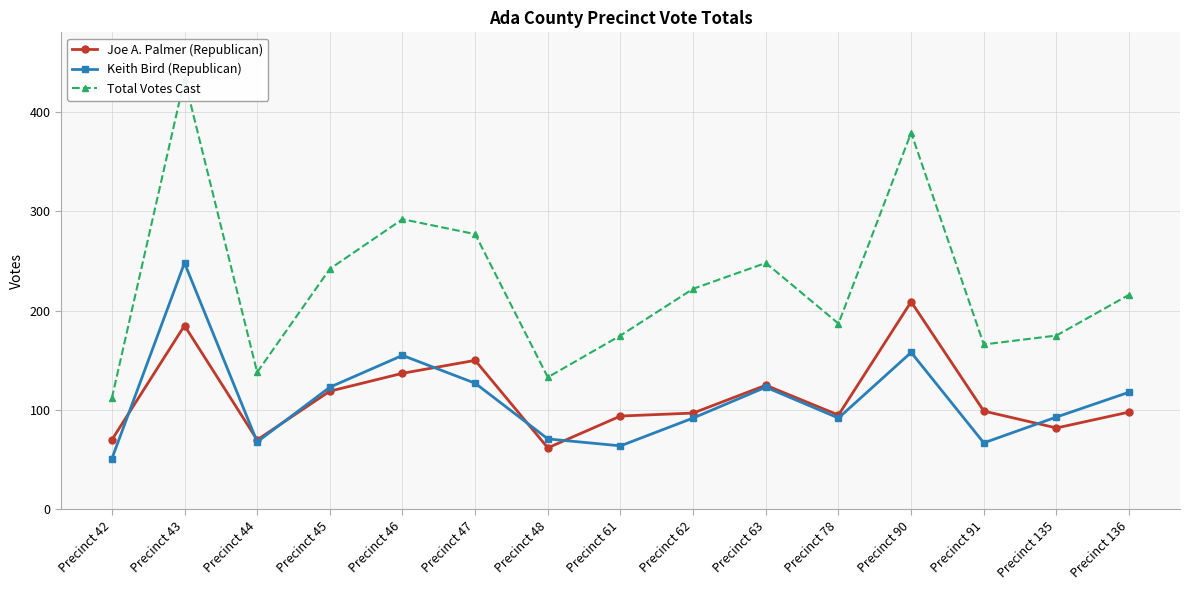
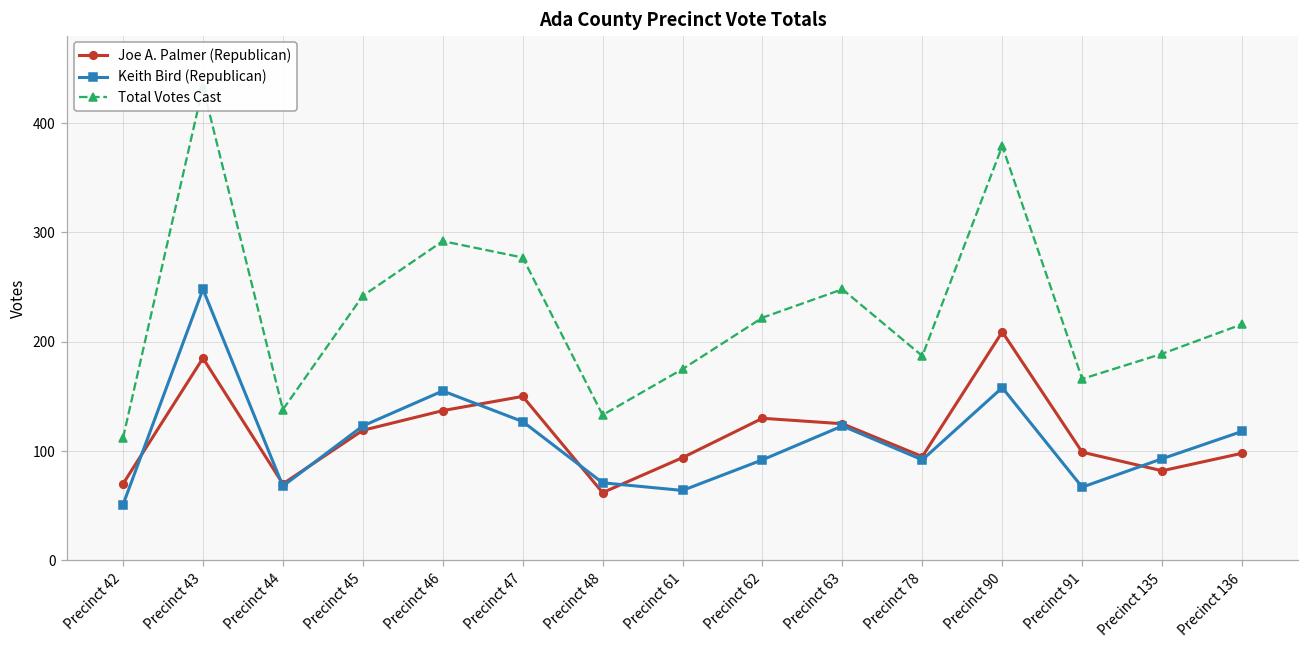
  {
    "Joe A. Palmer (Republican)": {
      "Precinct 42": 70,
      "Precinct 43": 190,
      "Precinct 45": 120,
      "Precinct 46": 140,
      "Precinct 47": 150,
      "Precinct 48": 60,
      "Precinct 61": 90,
-     "Precinct 62": 100,
+     "Precinct 62": 130,
      "Precinct 78": 100,
      "Precinct 90": 210,
      "Precinct 91": 100,
      "Precinct 135": 80,
      "Precinct 136": 100
    },
    "Keith Bird (Republican)": {
      "Precinct 42": 50,
      "Precinct 43": 250,
      "Precinct 45": 120,
      "Precinct 46": 160,
      "Precinct 47": 130,
      "Precinct 48": 70,
      "Precinct 61": 60,
      "Precinct 62": 90,
      "Precinct 78": 90,
      "Precinct 90": 160,
      "Precinct 91": 70,
      "Precinct 135": 90,
      "Precinct 136": 120
    },
    "Total Votes Cast": {
      "Precinct 42": 110,
      "Precinct 44": 140,
      "Precinct 45": 240,
      "Precinct 46": 290,
      "Precinct 47": 280,
      "Precinct 48": 130,
      "Precinct 61": 180,
      "Precinct 62": 220,
      "Precinct 63": 250,
      "Precinct 78": 190,
      "Precinct 90": 380,
      "Precinct 91": 170,
-     "Precinct 135": 180,
+     "Precinct 135": 190,
      "Precinct 136": 220
    }
  }
